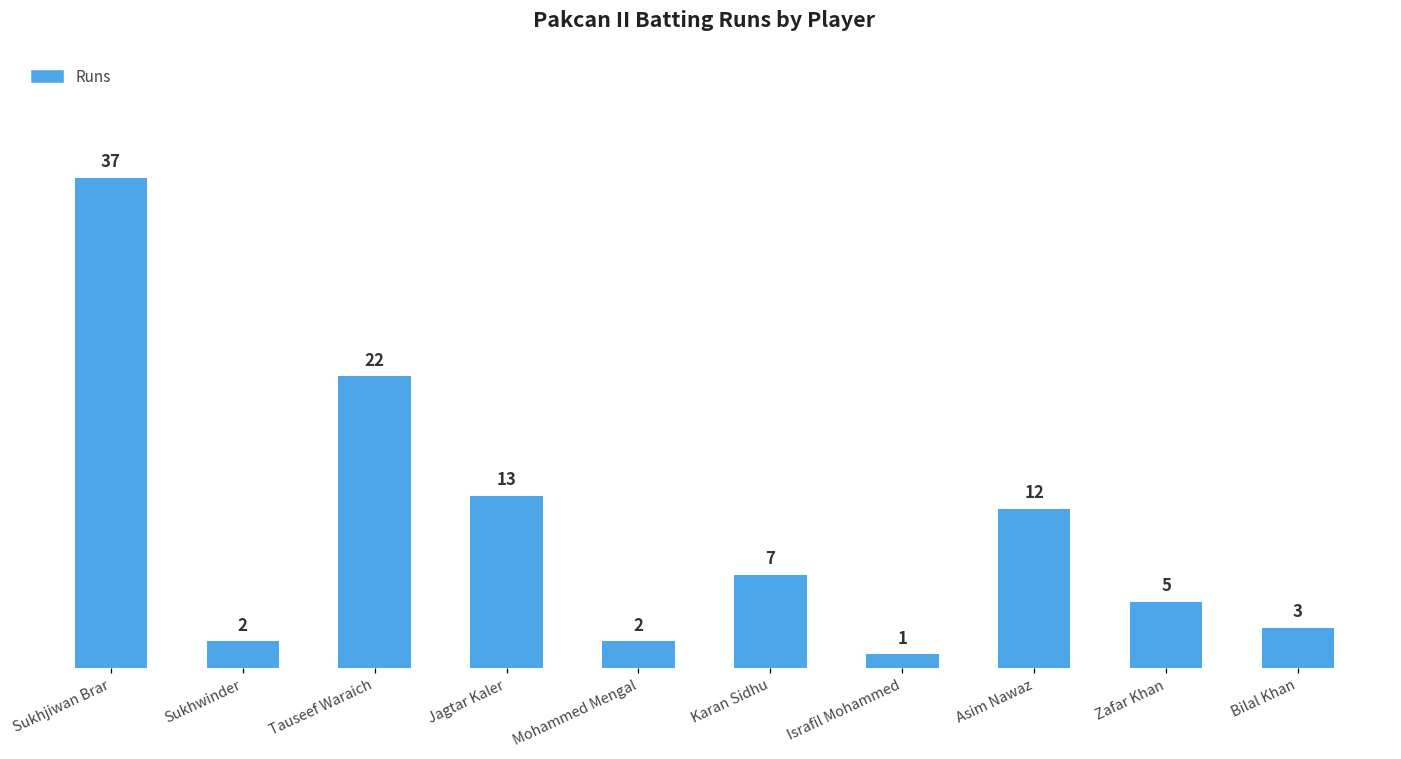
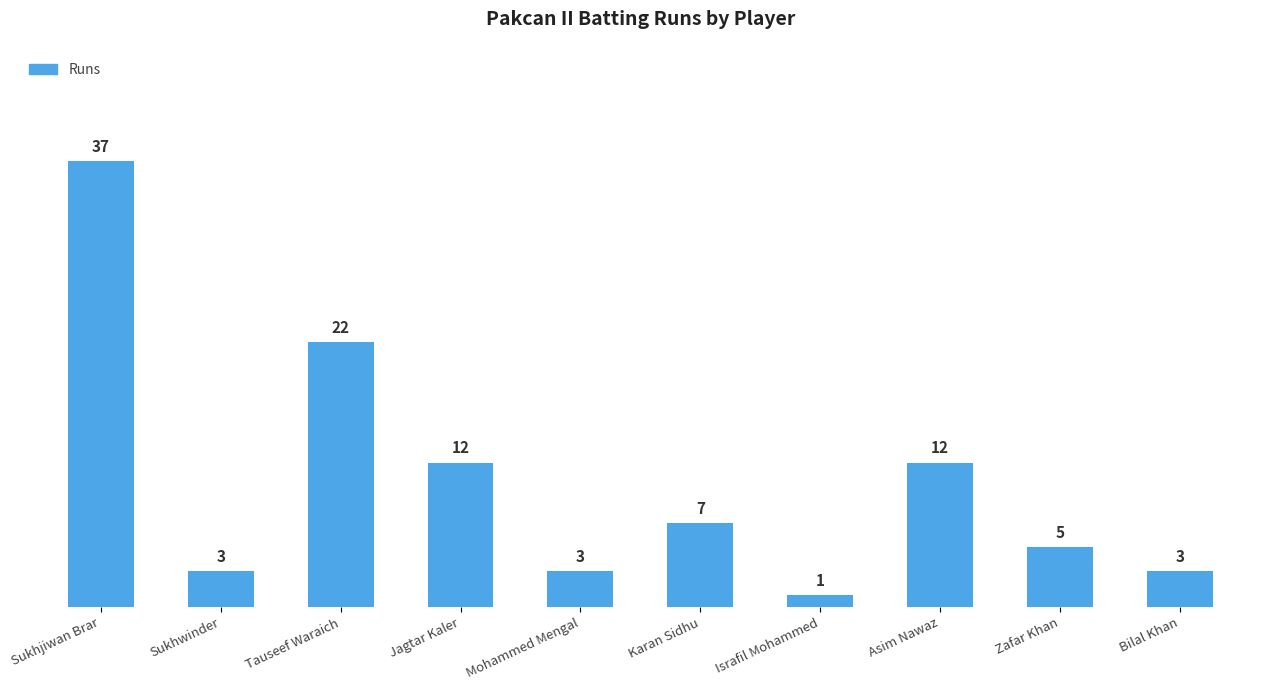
  {
    "Sukhjiwan Brar": 37,
-   "Sukhwinder": 2,
+   "Sukhwinder": 3,
    "Tauseef Waraich": 22,
-   "Jagtar Kaler": 13,
-   "Mohammed Mengal": 2,
+   "Jagtar Kaler": 12,
+   "Mohammed Mengal": 3,
    "Karan Sidhu": 7,
    "Israfil Mohammed": 1,
    "Asim Nawaz": 12,
    "Zafar Khan": 5,
    "Bilal Khan": 3
  }
